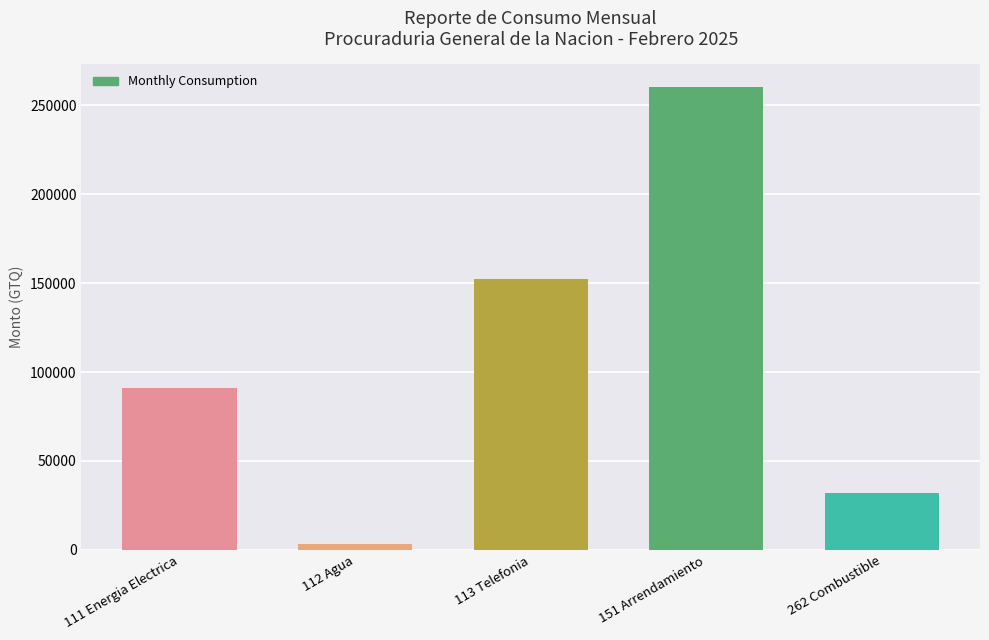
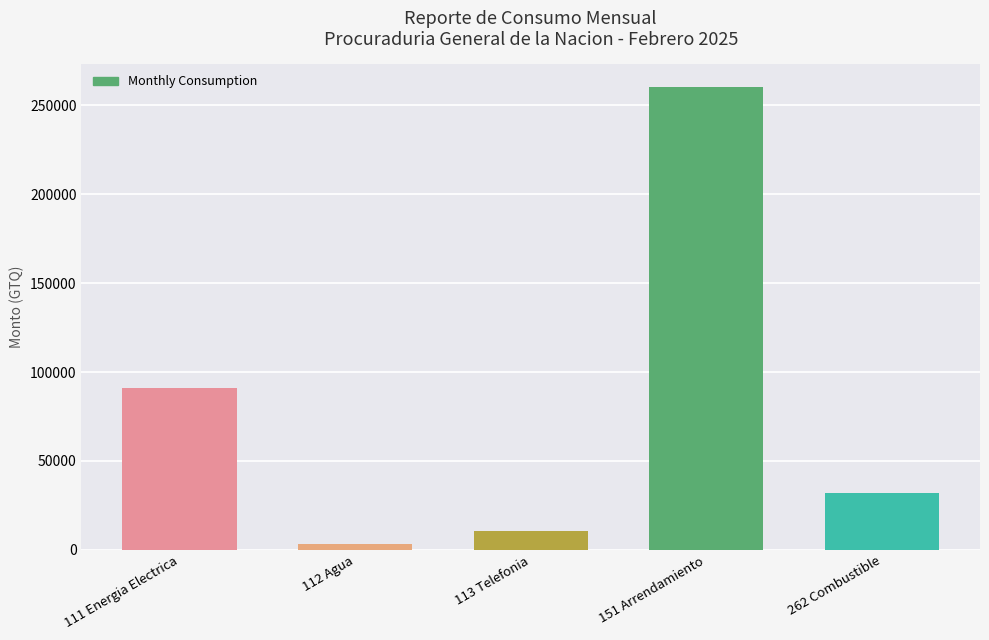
  {
    "111 Energia Electrica": 91000,
    "112 Agua": 3000,
-   "113 Telefonia": 152000,
+   "113 Telefonia": 11000,
    "151 Arrendamiento": 260000,
    "262 Combustible": 32000
  }
